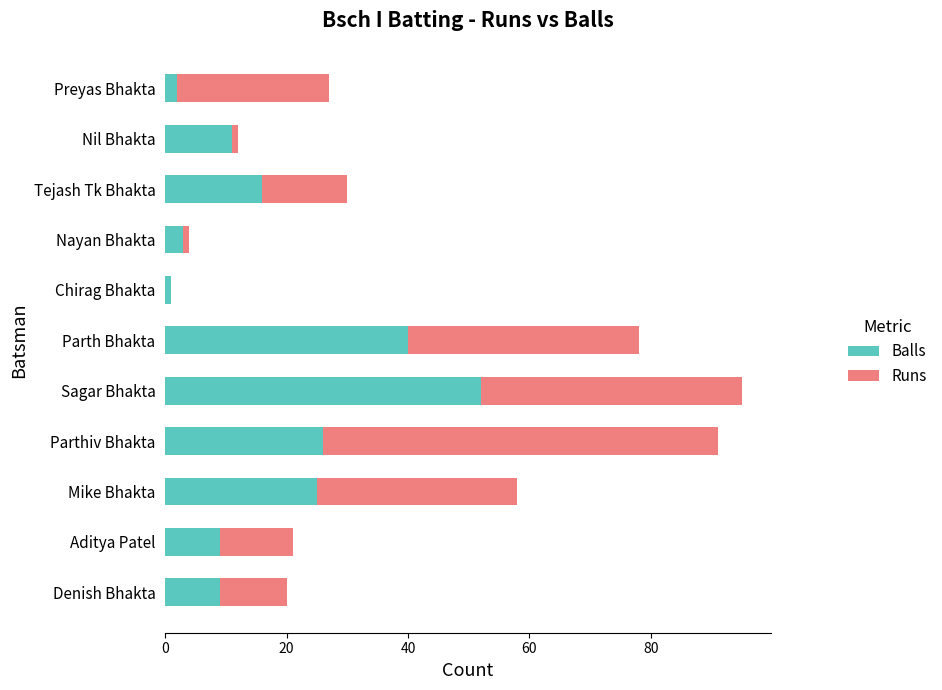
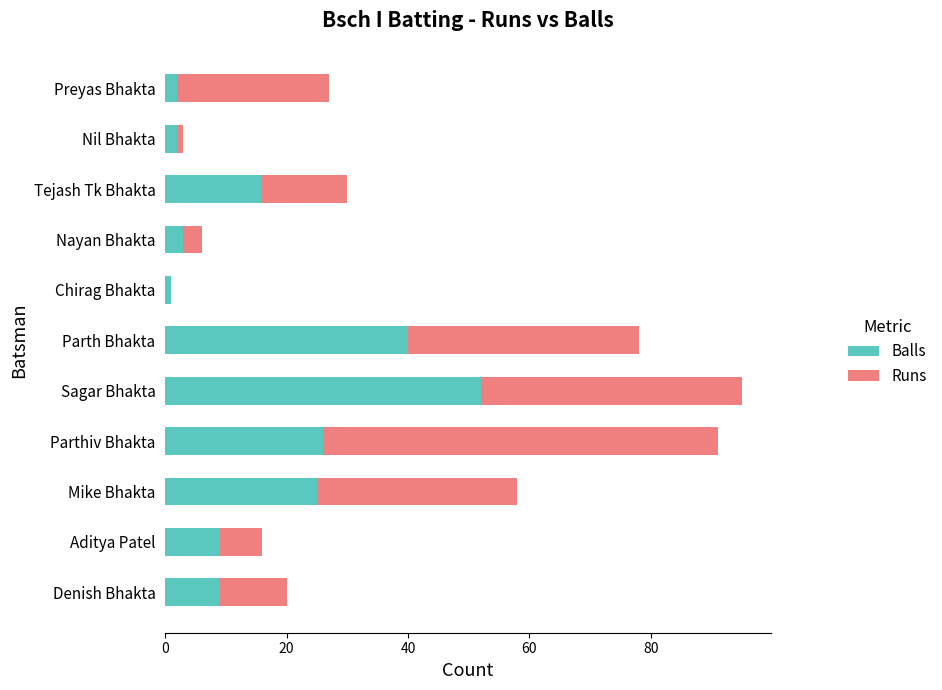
  {
    "Balls": {
      "Preyas Bhakta": 2,
-     "Nil Bhakta": 11,
+     "Nil Bhakta": 2,
      "Tejash Tk Bhakta": 16,
      "Nayan Bhakta": 3,
      "Chirag Bhakta": 1,
      "Parth Bhakta": 40,
      "Sagar Bhakta": 52,
      "Parthiv Bhakta": 26,
      "Mike Bhakta": 25,
      "Aditya Patel": 9,
      "Denish Bhakta": 9
    },
    "Runs": {
      "Preyas Bhakta": 25,
      "Nil Bhakta": 1,
      "Tejash Tk Bhakta": 14,
-     "Nayan Bhakta": 1,
+     "Nayan Bhakta": 3,
      "Chirag Bhakta": 0,
      "Parth Bhakta": 38,
      "Sagar Bhakta": 43,
      "Parthiv Bhakta": 65,
      "Mike Bhakta": 33,
-     "Aditya Patel": 12,
+     "Aditya Patel": 7,
      "Denish Bhakta": 11
    }
  }
